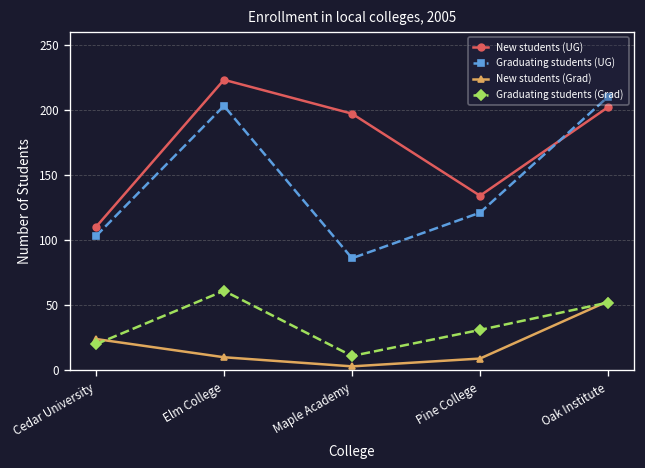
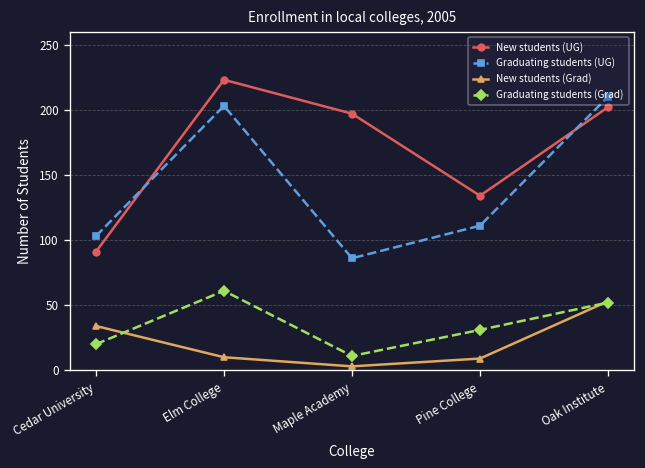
  {
    "New students (UG)": {
-     "Cedar University": 110,
+     "Cedar University": 91,
      "Elm College": 223,
      "Maple Academy": 197,
      "Pine College": 134,
      "Oak Institute": 202
    },
    "Graduating students (UG)": {
      "Cedar University": 103,
      "Elm College": 203,
      "Maple Academy": 86,
-     "Pine College": 121
+     "Pine College": 111
    },
    "New students (Grad)": {
-     "Cedar University": 24,
+     "Cedar University": 34,
      "Elm College": 10,
      "Maple Academy": 3,
      "Pine College": 9
    },
    "Graduating students (Grad)": {
      "Cedar University": 20,
      "Elm College": 61,
      "Maple Academy": 11,
      "Pine College": 31
    }
  }
